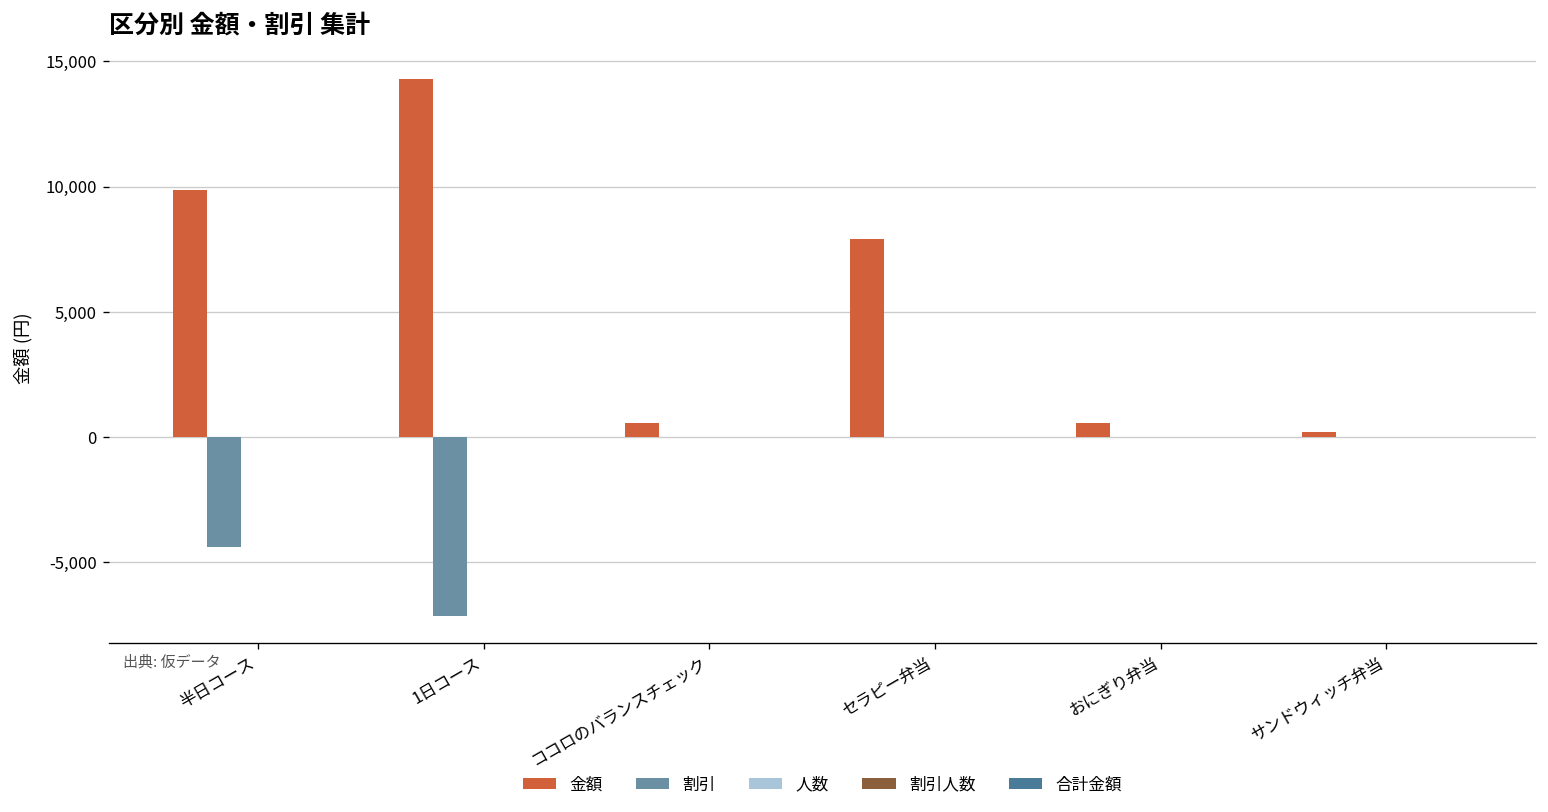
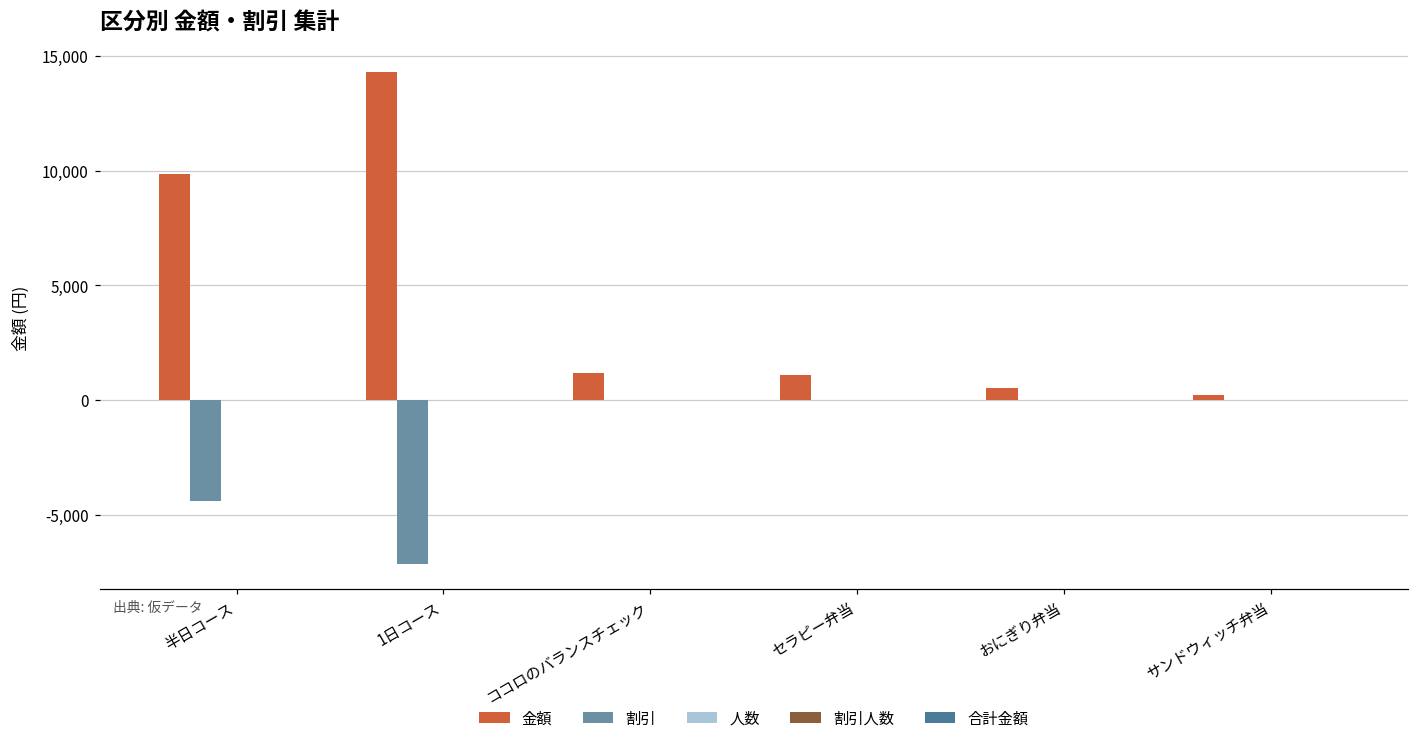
  {
    "金額": {
      "半日コース": "9,900",
      "1日コース": "14,300",
-     "ココロのバランスチェック": "600",
-     "セラピー弁当": "7,900",
+     "ココロのバランスチェック": "1,200",
+     "セラピー弁当": "1,100",
      "おにぎり弁当": "500",
      "サンドウィッチ弁当": "200"
    },
    "人数": {
      "半日コース": "0",
      "1日コース": "0",
      "ココロのバランスチェック": "0",
      "セラピー弁当": "0",
      "おにぎり弁当": "0",
      "サンドウィッチ弁当": "0"
    },
    "割引人数": {
      "半日コース": "0",
      "1日コース": "0",
      "ココロのバランスチェック": "0",
      "セラピー弁当": "0",
      "おにぎり弁当": "0",
      "サンドウィッチ弁当": "0"
    }
  }
